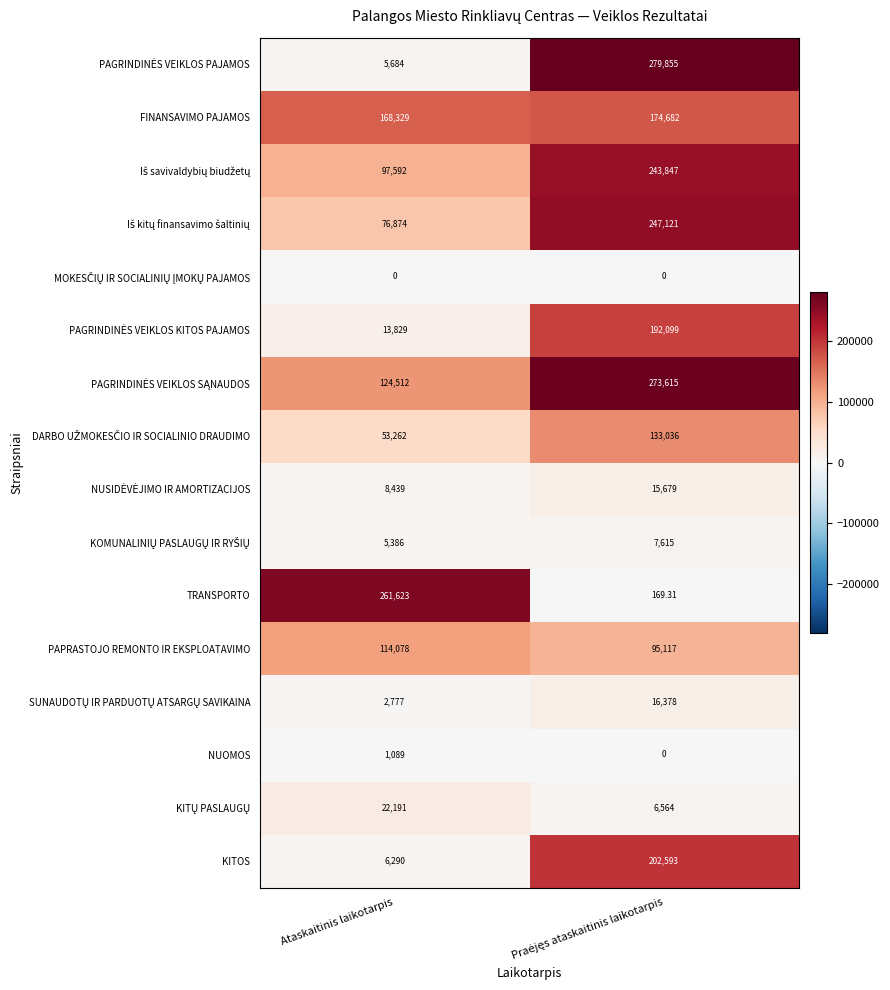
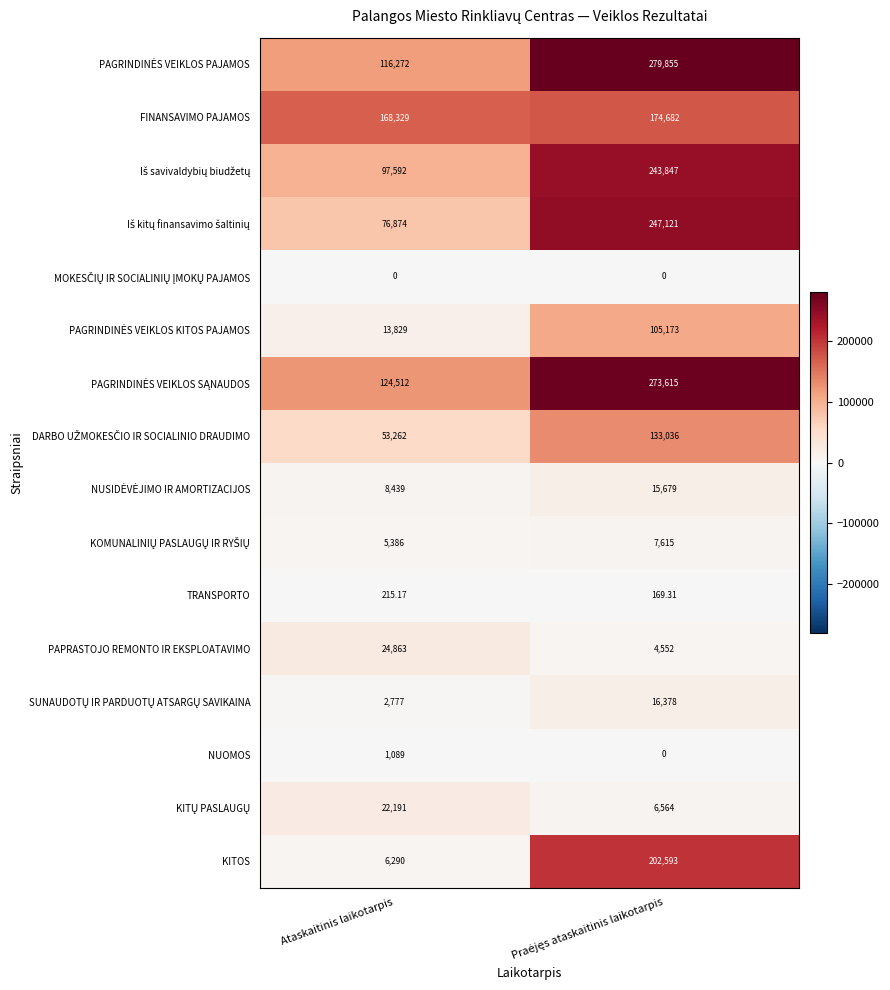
  {
    "PAGRINDINĖS VEIKLOS PAJAMOS": {
-     "Ataskaitinis laikotarpis": "5,684",
+     "Ataskaitinis laikotarpis": "116,272",
      "Praėjęs ataskaitinis laikotarpis": "279,855"
    },
    "FINANSAVIMO PAJAMOS": {
      "Ataskaitinis laikotarpis": "168,329",
      "Praėjęs ataskaitinis laikotarpis": "174,682"
    },
    "Iš savivaldybių biudžetų": {
      "Ataskaitinis laikotarpis": "97,592",
      "Praėjęs ataskaitinis laikotarpis": "243,847"
    },
    "Iš kitų finansavimo šaltinių": {
      "Ataskaitinis laikotarpis": "76,874",
      "Praėjęs ataskaitinis laikotarpis": "247,121"
    },
    "MOKESČIŲ IR SOCIALINIŲ ĮMOKŲ PAJAMOS": {
      "Ataskaitinis laikotarpis": "0",
      "Praėjęs ataskaitinis laikotarpis": "0"
    },
    "PAGRINDINĖS VEIKLOS KITOS PAJAMOS": {
      "Ataskaitinis laikotarpis": "13,829",
-     "Praėjęs ataskaitinis laikotarpis": "192,099"
+     "Praėjęs ataskaitinis laikotarpis": "105,173"
    },
    "PAGRINDINĖS VEIKLOS SĄNAUDOS": {
      "Ataskaitinis laikotarpis": "124,512",
      "Praėjęs ataskaitinis laikotarpis": "273,615"
    },
    "DARBO UŽMOKESČIO IR SOCIALINIO DRAUDIMO": {
      "Ataskaitinis laikotarpis": "53,262",
      "Praėjęs ataskaitinis laikotarpis": "133,036"
    },
    "NUSIDĖVĖJIMO IR AMORTIZACIJOS": {
      "Ataskaitinis laikotarpis": "8,439",
      "Praėjęs ataskaitinis laikotarpis": "15,679"
    },
    "KOMUNALINIŲ PASLAUGŲ IR RYŠIŲ": {
      "Ataskaitinis laikotarpis": "5,386",
      "Praėjęs ataskaitinis laikotarpis": "7,615"
    },
    "TRANSPORTO": {
-     "Ataskaitinis laikotarpis": "261,623",
+     "Ataskaitinis laikotarpis": "215.17",
      "Praėjęs ataskaitinis laikotarpis": "169.31"
    },
    "PAPRASTOJO REMONTO IR EKSPLOATAVIMO": {
-     "Ataskaitinis laikotarpis": "114,078",
-     "Praėjęs ataskaitinis laikotarpis": "95,117"
+     "Ataskaitinis laikotarpis": "24,863",
+     "Praėjęs ataskaitinis laikotarpis": "4,552"
    },
    "SUNAUDOTŲ IR PARDUOTŲ ATSARGŲ SAVIKAINA": {
      "Ataskaitinis laikotarpis": "2,777",
      "Praėjęs ataskaitinis laikotarpis": "16,378"
    },
    "NUOMOS": {
      "Ataskaitinis laikotarpis": "1,089",
      "Praėjęs ataskaitinis laikotarpis": "0"
    },
    "KITŲ PASLAUGŲ": {
      "Ataskaitinis laikotarpis": "22,191",
      "Praėjęs ataskaitinis laikotarpis": "6,564"
    },
    "KITOS": {
      "Ataskaitinis laikotarpis": "6,290",
      "Praėjęs ataskaitinis laikotarpis": "202,593"
    }
  }
